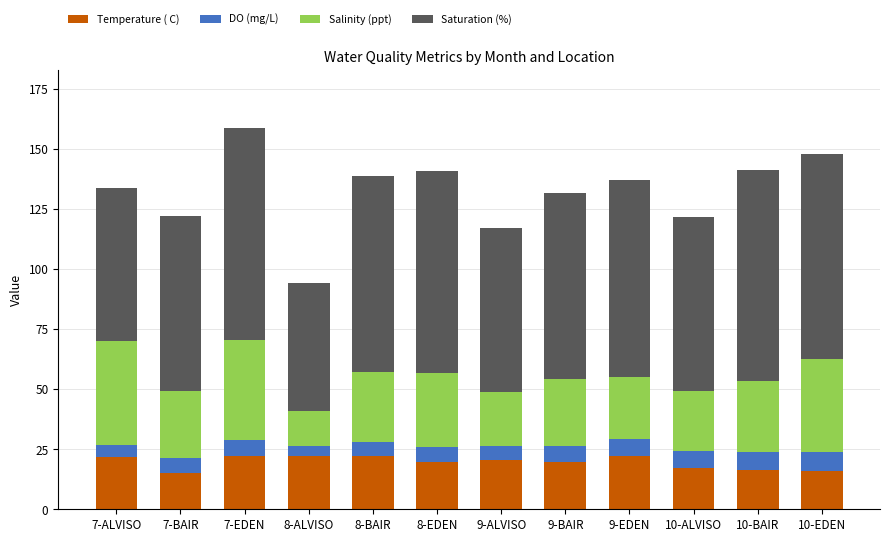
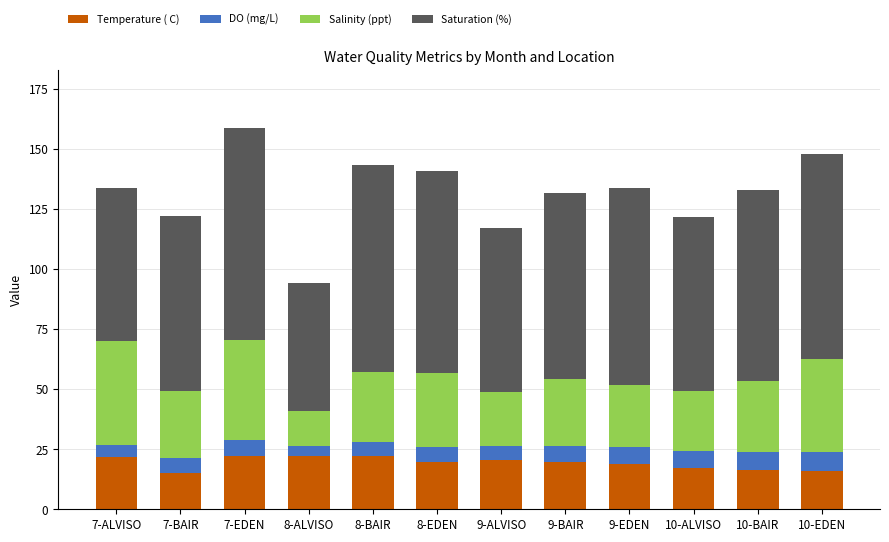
  {
    "Temperature ( C)": {
      "7-ALVISO": 22,
      "7-BAIR": 15,
      "7-EDEN": 22,
      "8-ALVISO": 22,
      "8-BAIR": 22,
      "8-EDEN": 20,
      "9-ALVISO": 21,
      "9-BAIR": 20,
-     "9-EDEN": 22,
+     "9-EDEN": 19,
      "10-ALVISO": 17,
      "10-BAIR": 17,
      "10-EDEN": 16
    },
    "DO (mg/L)": {
      "7-ALVISO": 5,
      "7-BAIR": 6,
      "7-EDEN": 7,
      "8-ALVISO": 4,
      "8-BAIR": 6,
      "8-EDEN": 6,
      "9-ALVISO": 6,
      "9-BAIR": 7,
      "9-EDEN": 7,
      "10-ALVISO": 7,
      "10-BAIR": 7,
      "10-EDEN": 8
    },
    "Salinity (ppt)": {
      "7-ALVISO": 43,
      "7-BAIR": 28,
      "7-EDEN": 42,
      "8-ALVISO": 14,
      "8-BAIR": 29,
      "8-EDEN": 31,
      "9-ALVISO": 22,
      "9-BAIR": 28,
      "9-EDEN": 25,
      "10-ALVISO": 25,
      "10-BAIR": 29,
      "10-EDEN": 38
    },
    "Saturation (%)": {
      "7-ALVISO": 64,
      "7-BAIR": 73,
      "7-EDEN": 89,
      "8-ALVISO": 53,
-     "8-BAIR": 81,
+     "8-BAIR": 86,
      "8-EDEN": 84,
      "9-ALVISO": 69,
      "9-BAIR": 77,
      "9-EDEN": 82,
      "10-ALVISO": 72,
-     "10-BAIR": 88,
+     "10-BAIR": 80,
      "10-EDEN": 85
    }
  }
